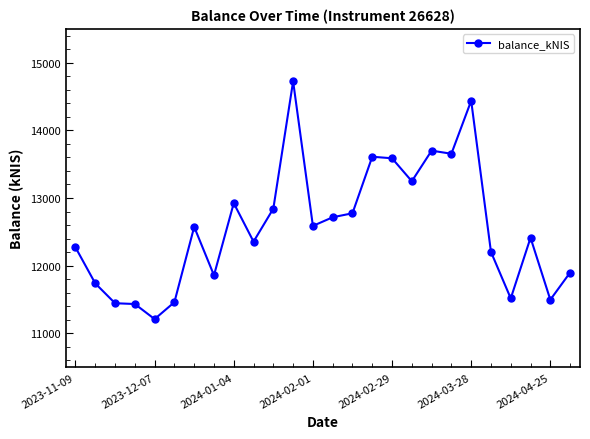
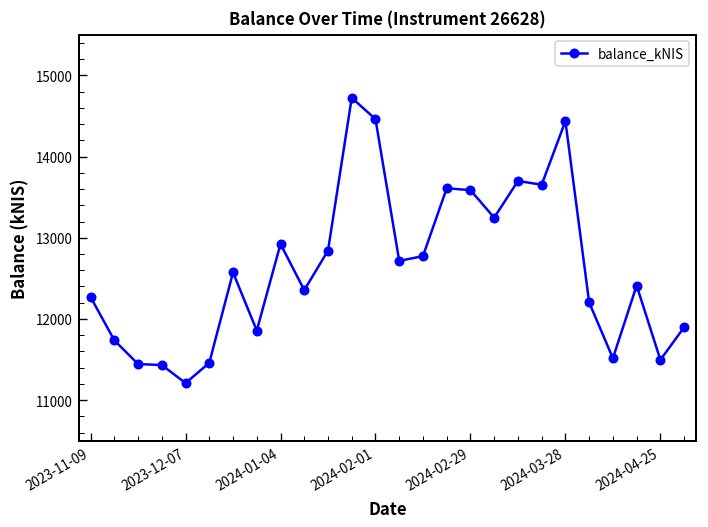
  {
    "2023-11-09": 12300,
    "2023-12-07": 11200,
    "2024-01-04": 12900,
-   "2024-02-01": 12600,
+   "2024-02-01": 14500,
    "2024-02-29": 13600,
    "2024-03-28": 14400,
    "2024-04-25": 11500
  }
